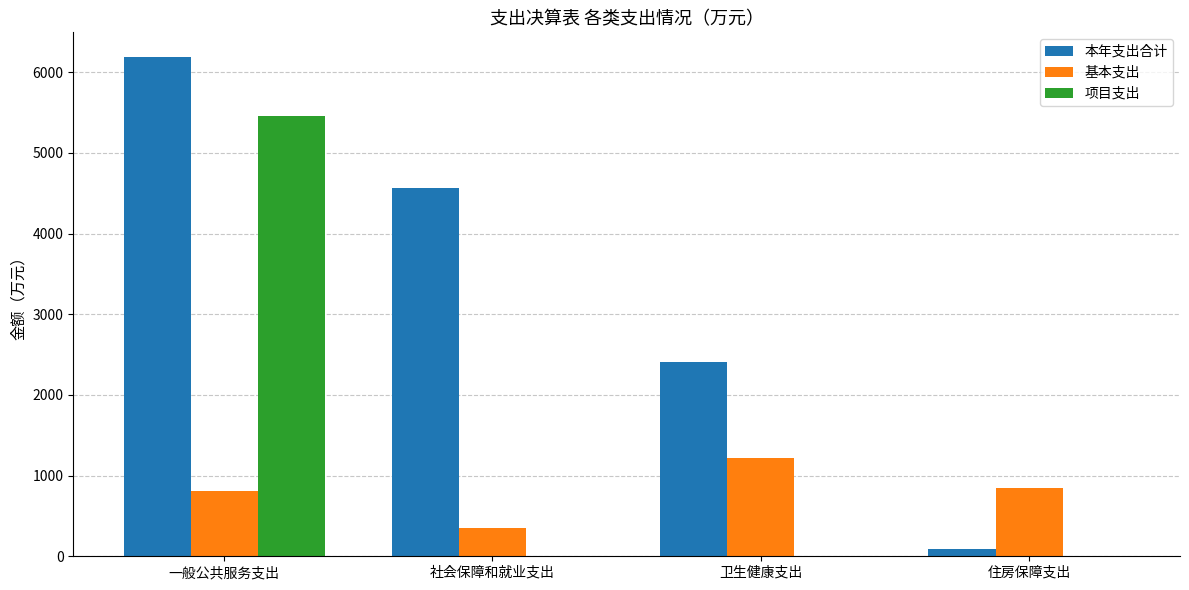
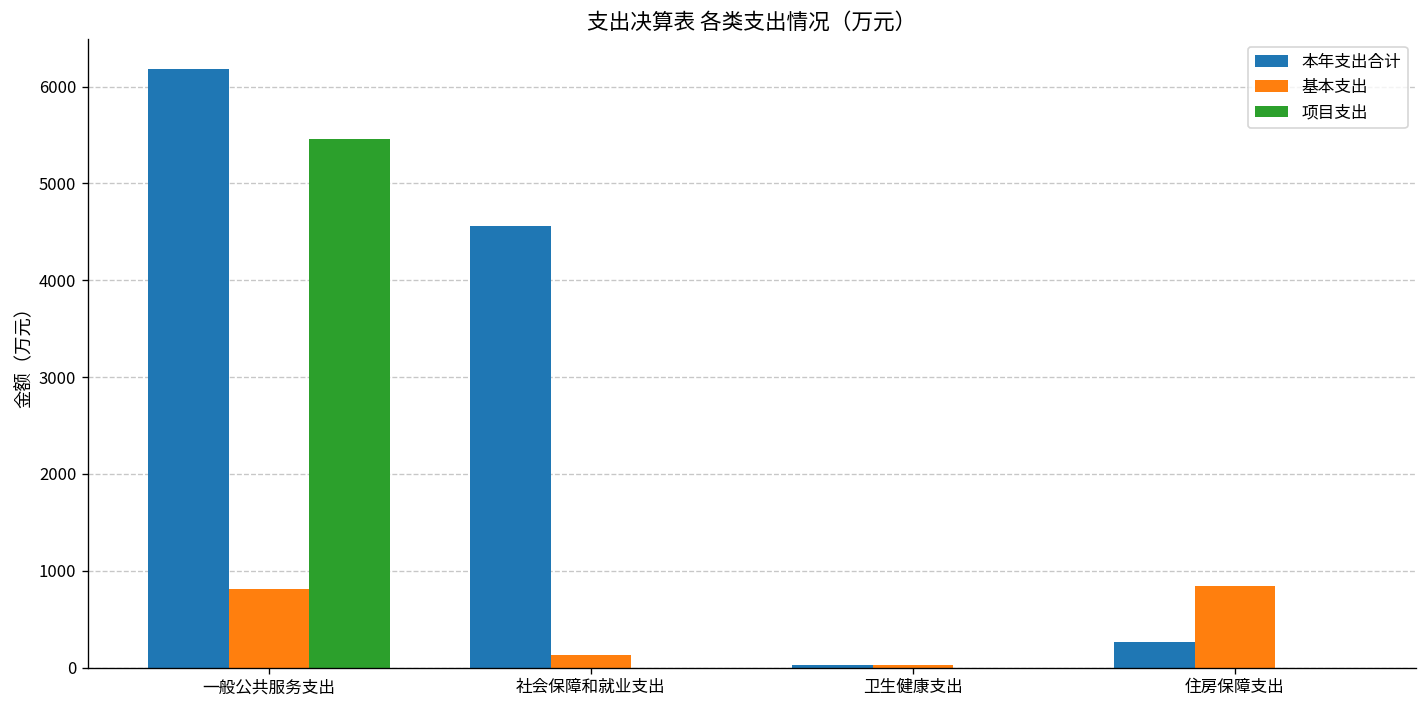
  {
    "本年支出合计": {
      "一般公共服务支出": 6200,
      "社会保障和就业支出": 4600,
-     "卫生健康支出": 2400,
-     "住房保障支出": 100
+     "卫生健康支出": 0,
+     "住房保障支出": 300
    },
    "基本支出": {
      "一般公共服务支出": 800,
-     "社会保障和就业支出": 300,
-     "卫生健康支出": 1200,
+     "社会保障和就业支出": 100,
+     "卫生健康支出": 0,
      "住房保障支出": 800
    },
    "项目支出": {
      "一般公共服务支出": 5500,
      "社会保障和就业支出": 0,
      "卫生健康支出": 0,
      "住房保障支出": 0
    }
  }
